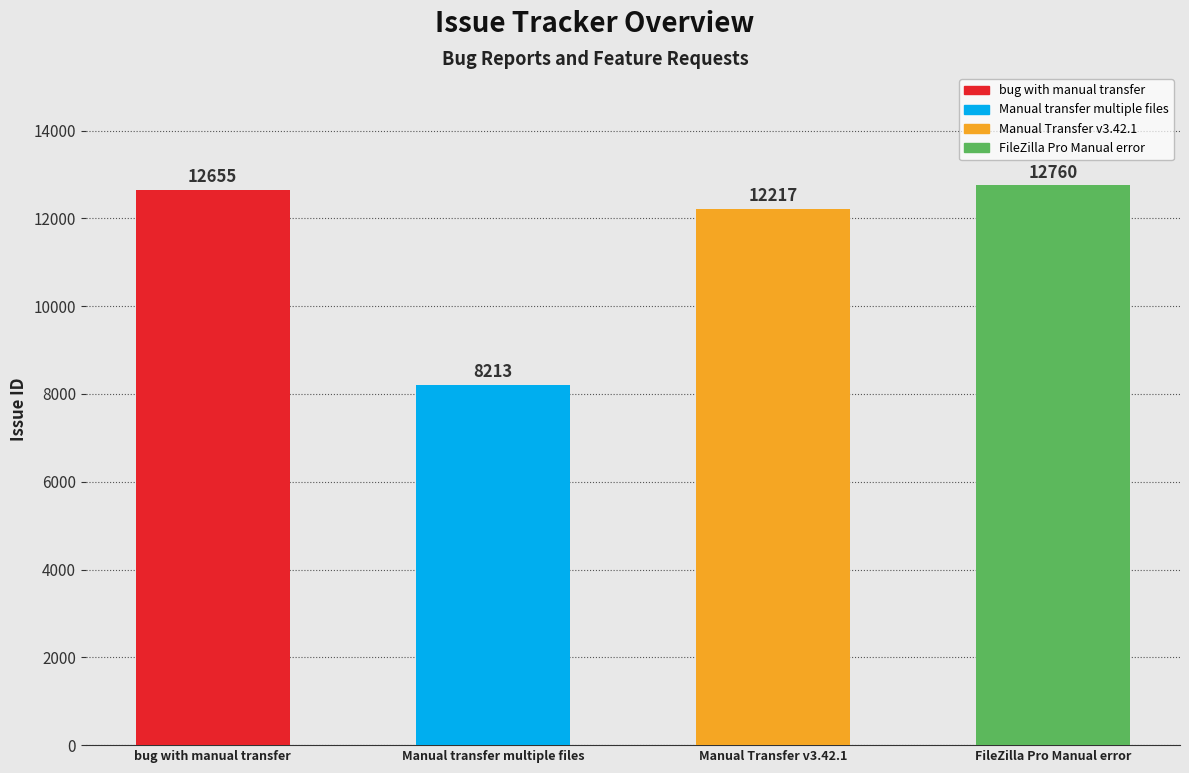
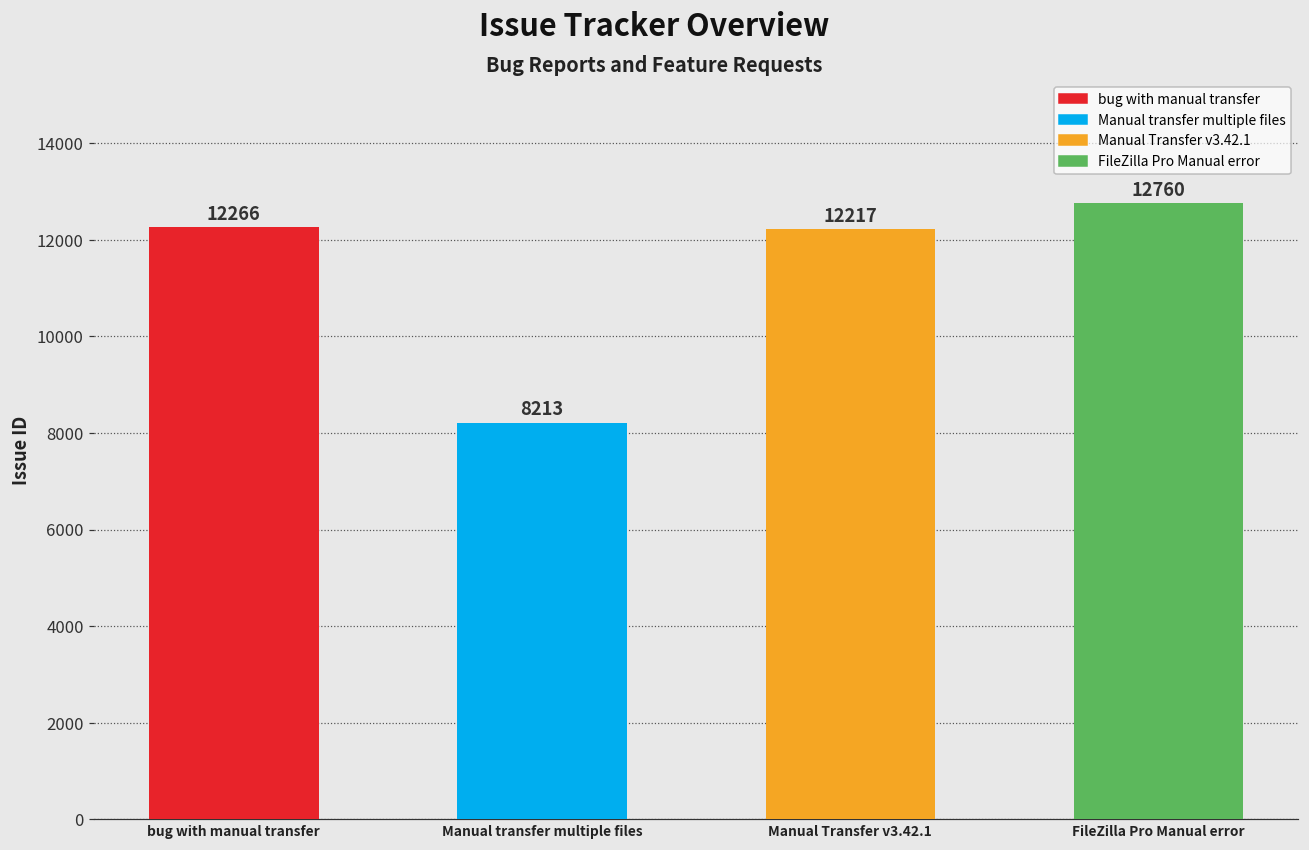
  {
-   "bug with manual transfer": 12655,
+   "bug with manual transfer": 12266,
    "Manual transfer multiple files": 8213,
    "Manual Transfer v3.42.1": 12217,
    "FileZilla Pro Manual error": 12760
  }
